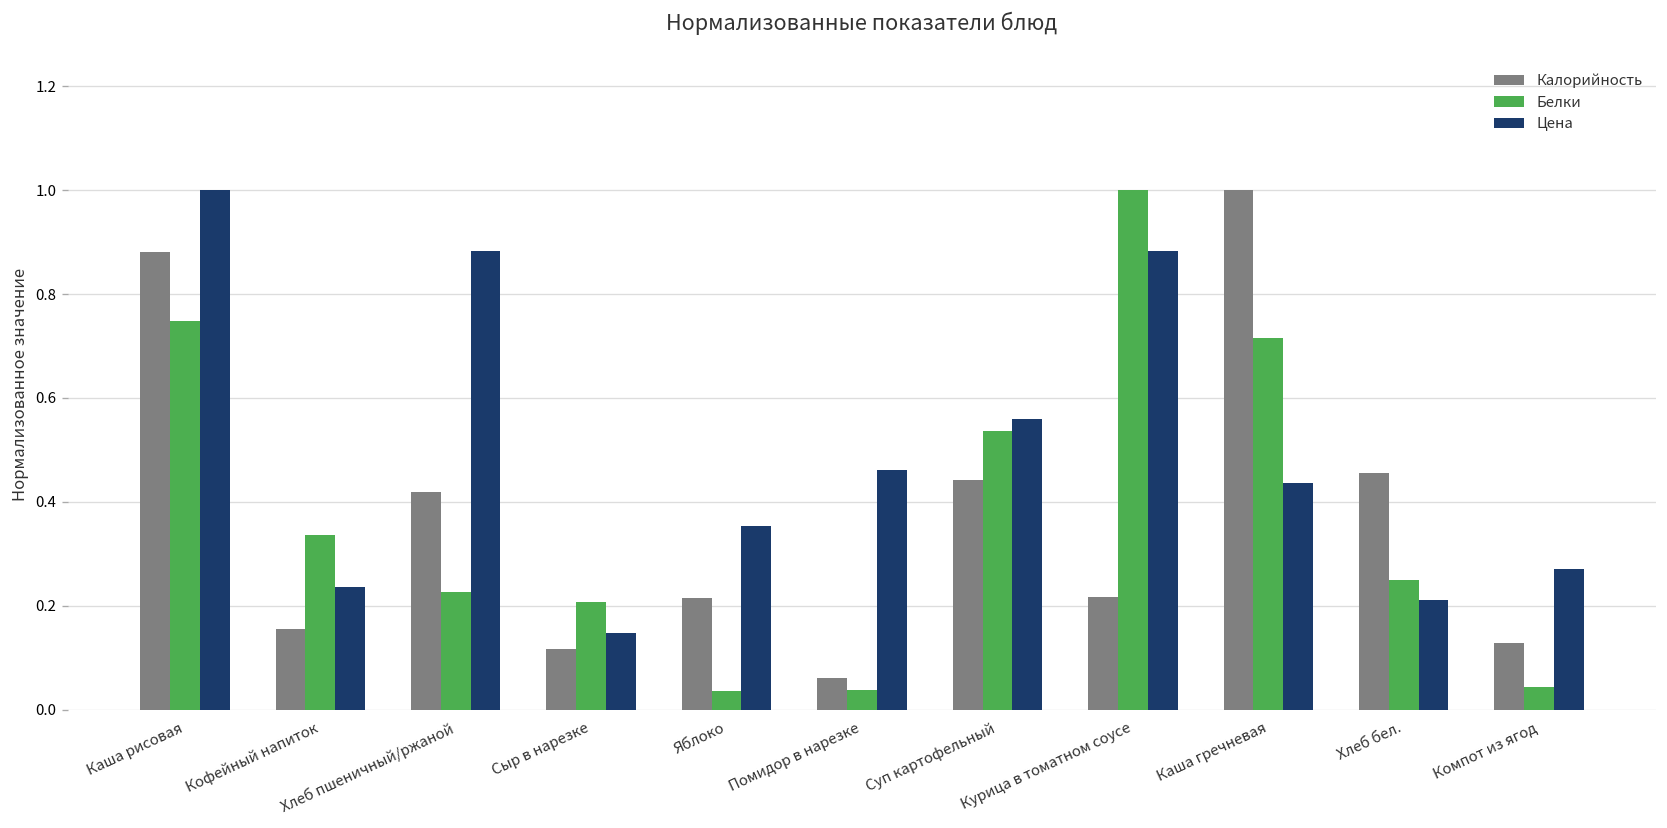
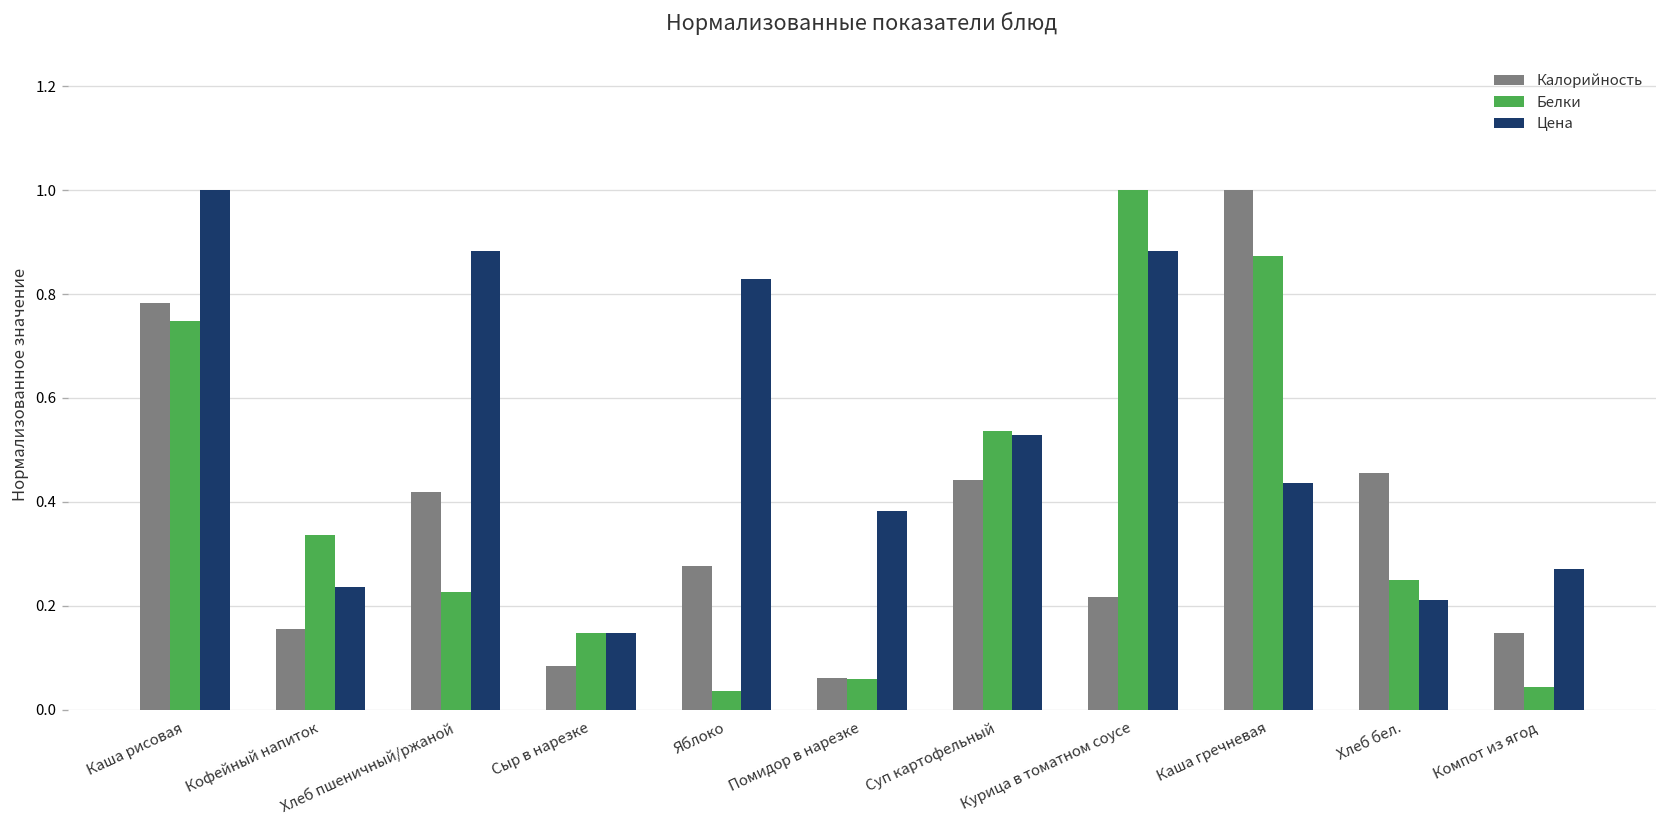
  {
    "Калорийность": {
-     "Каша рисовая": 0.88,
+     "Каша рисовая": 0.78,
      "Кофейный напиток": 0.16,
      "Хлеб пшеничный/ржаной": 0.42,
-     "Сыр в нарезке": 0.12,
-     "Яблоко": 0.21,
+     "Сыр в нарезке": 0.08,
+     "Яблоко": 0.28,
      "Помидор в нарезке": 0.06,
      "Суп картофельный": 0.44,
      "Курица в томатном соусе": 0.22,
      "Каша гречневая": 1.00,
      "Хлеб бел.": 0.46,
-     "Компот из ягод": 0.13
+     "Компот из ягод": 0.15
    },
    "Белки": {
      "Каша рисовая": 0.75,
      "Кофейный напиток": 0.34,
      "Хлеб пшеничный/ржаной": 0.23,
-     "Сыр в нарезке": 0.21,
+     "Сыр в нарезке": 0.15,
      "Яблоко": 0.04,
-     "Помидор в нарезке": 0.04,
+     "Помидор в нарезке": 0.06,
      "Суп картофельный": 0.54,
      "Курица в томатном соусе": 1.00,
-     "Каша гречневая": 0.71,
+     "Каша гречневая": 0.87,
      "Хлеб бел.": 0.25,
      "Компот из ягод": 0.04
    },
    "Цена": {
      "Каша рисовая": 1.00,
      "Кофейный напиток": 0.24,
      "Хлеб пшеничный/ржаной": 0.88,
      "Сыр в нарезке": 0.15,
-     "Яблоко": 0.35,
-     "Помидор в нарезке": 0.46,
-     "Суп картофельный": 0.56,
+     "Яблоко": 0.83,
+     "Помидор в нарезке": 0.38,
+     "Суп картофельный": 0.53,
      "Курица в томатном соусе": 0.88,
      "Каша гречневая": 0.44,
      "Хлеб бел.": 0.21,
      "Компот из ягод": 0.27
    }
  }
